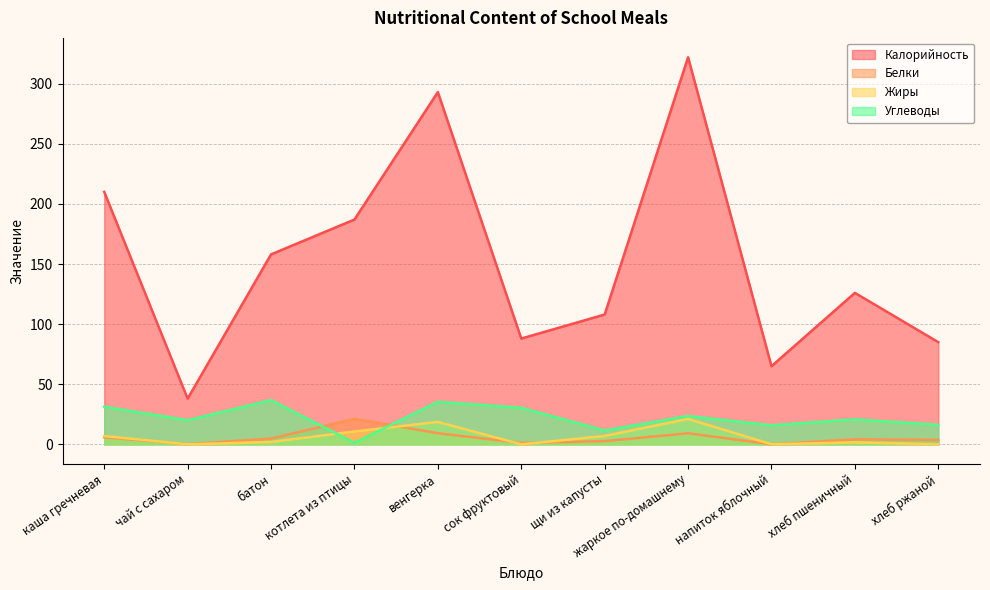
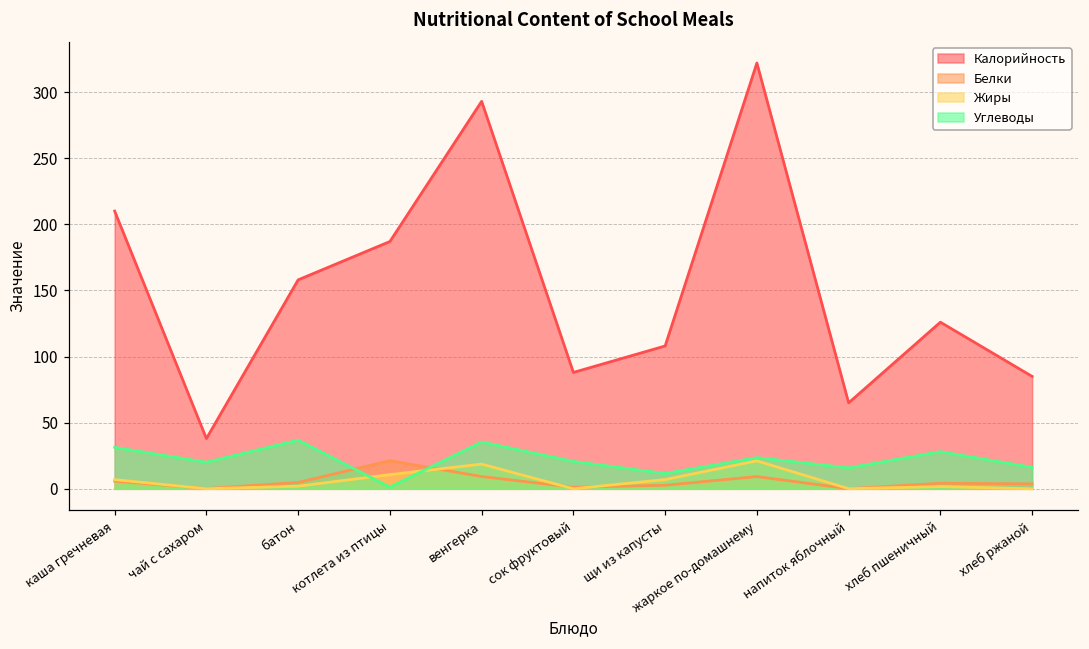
  {
    "Углеводы": {
      "каша гречневая": 31,
      "чай с сахаром": 20,
      "батон": 37,
      "котлета из птицы": 1,
      "венгерка": 35,
-     "сок фруктовый": 30,
+     "сок фруктовый": 21,
      "щи из капусты": 12,
      "жаркое по-домашнему": 24,
      "напиток яблочный": 16,
-     "хлеб пшеничный": 21,
+     "хлеб пшеничный": 28,
      "хлеб ржаной": 16
    }
  }
